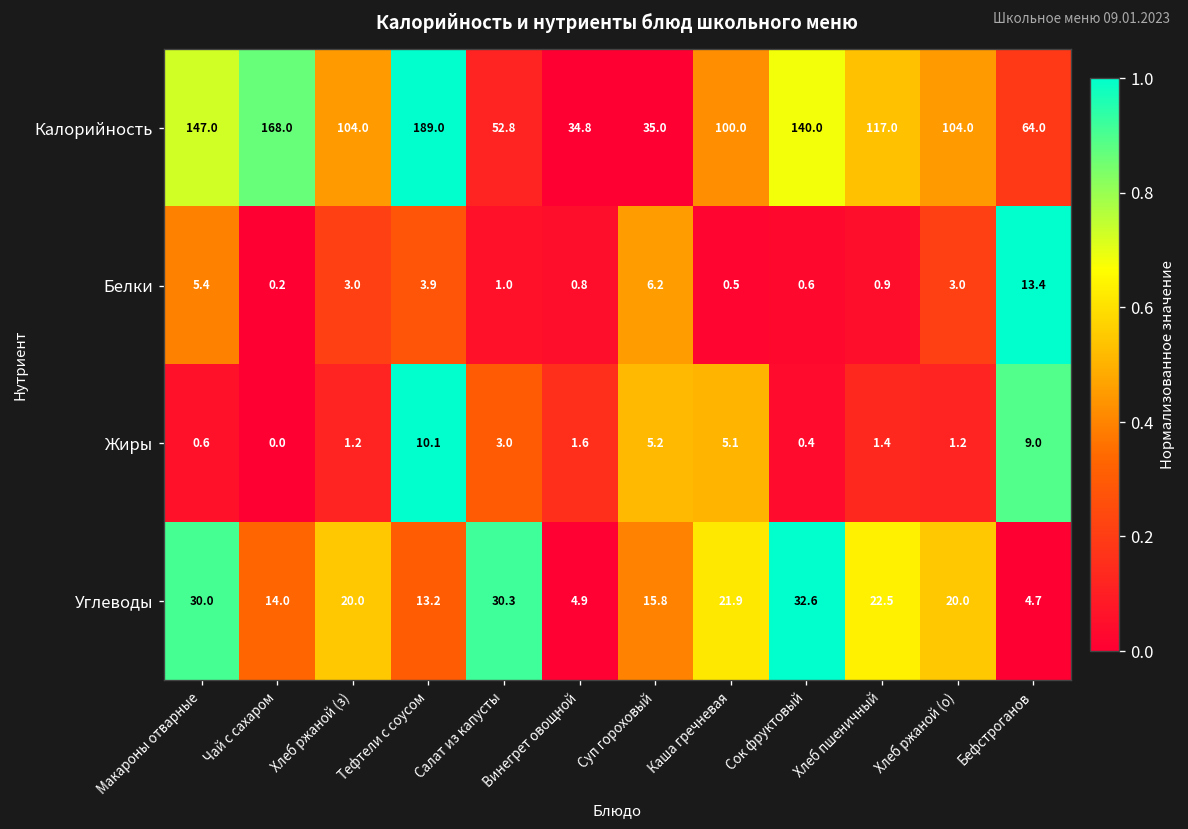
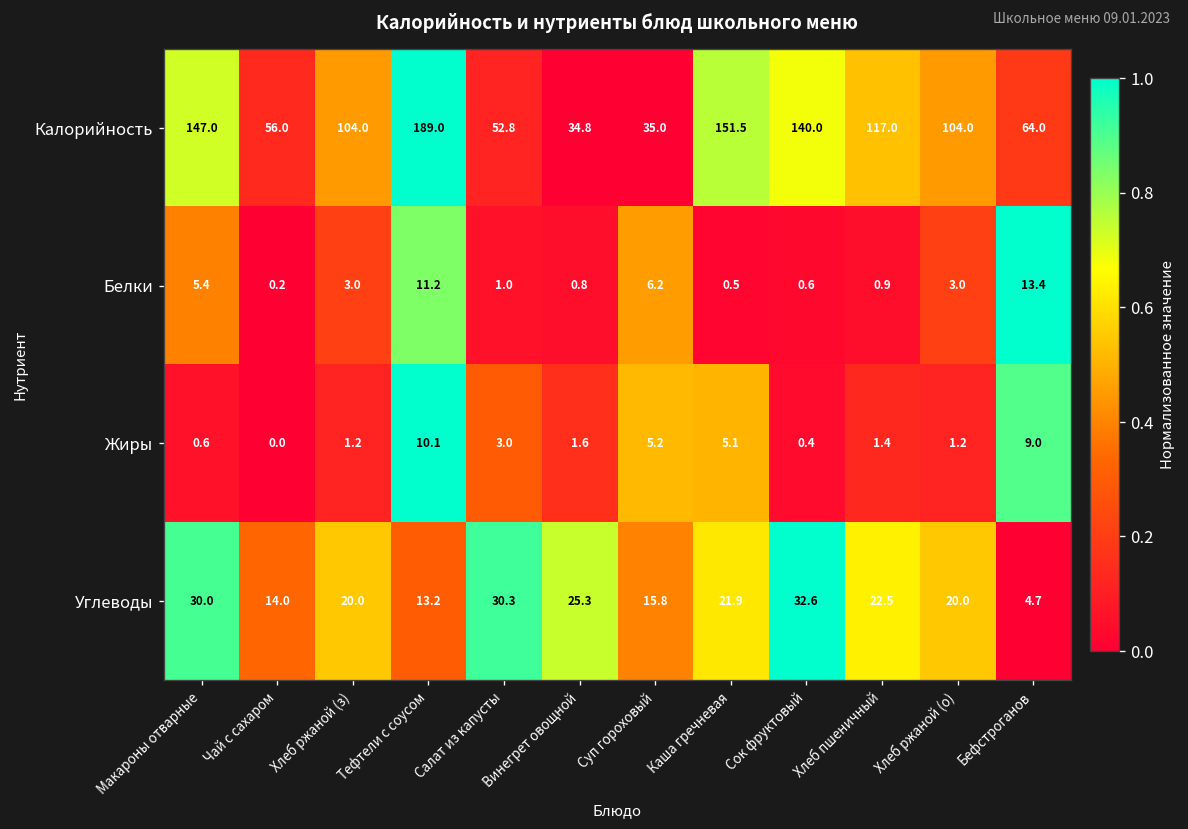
  {
    "Калорийность": {
      "Макароны отварные": 147.0,
-     "Чай с сахаром": 168.0,
+     "Чай с сахаром": 56.0,
      "Хлеб ржаной (з)": 104.0,
      "Тефтели с соусом": 189.0,
      "Салат из капусты": 52.8,
      "Винегрет овощной": 34.8,
      "Суп гороховый": 35.0,
-     "Каша гречневая": 100.0,
+     "Каша гречневая": 151.5,
      "Сок фруктовый": 140.0,
      "Хлеб пшеничный": 117.0,
      "Хлеб ржаной (о)": 104.0,
      "Бефстроганов": 64.0
    },
    "Белки": {
      "Макароны отварные": 5.4,
      "Чай с сахаром": 0.2,
      "Хлеб ржаной (з)": 3.0,
-     "Тефтели с соусом": 3.9,
+     "Тефтели с соусом": 11.2,
      "Салат из капусты": 1.0,
      "Винегрет овощной": 0.8,
      "Суп гороховый": 6.2,
      "Каша гречневая": 0.5,
      "Сок фруктовый": 0.6,
      "Хлеб пшеничный": 0.9,
      "Хлеб ржаной (о)": 3.0,
      "Бефстроганов": 13.4
    },
    "Жиры": {
      "Макароны отварные": 0.6,
      "Чай с сахаром": 0.0,
      "Хлеб ржаной (з)": 1.2,
      "Тефтели с соусом": 10.1,
      "Салат из капусты": 3.0,
      "Винегрет овощной": 1.6,
      "Суп гороховый": 5.2,
      "Каша гречневая": 5.1,
      "Сок фруктовый": 0.4,
      "Хлеб пшеничный": 1.4,
      "Хлеб ржаной (о)": 1.2,
      "Бефстроганов": 9.0
    },
    "Углеводы": {
      "Макароны отварные": 30.0,
      "Чай с сахаром": 14.0,
      "Хлеб ржаной (з)": 20.0,
      "Тефтели с соусом": 13.2,
      "Салат из капусты": 30.3,
-     "Винегрет овощной": 4.9,
+     "Винегрет овощной": 25.3,
      "Суп гороховый": 15.8,
      "Каша гречневая": 21.9,
      "Сок фруктовый": 32.6,
      "Хлеб пшеничный": 22.5,
      "Хлеб ржаной (о)": 20.0,
      "Бефстроганов": 4.7
    }
  }
